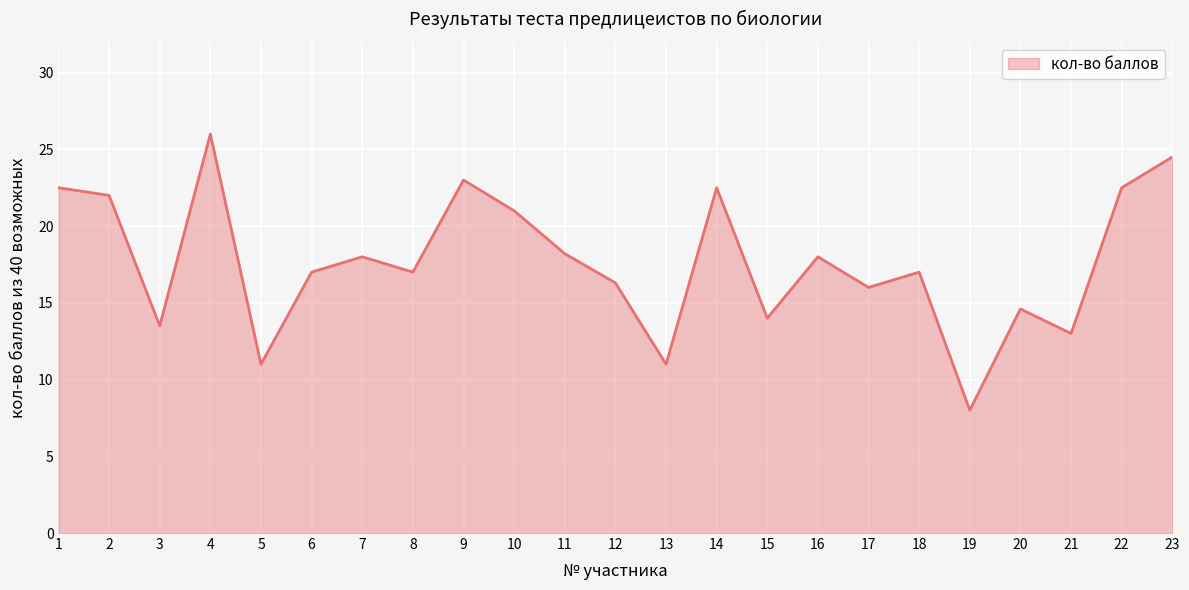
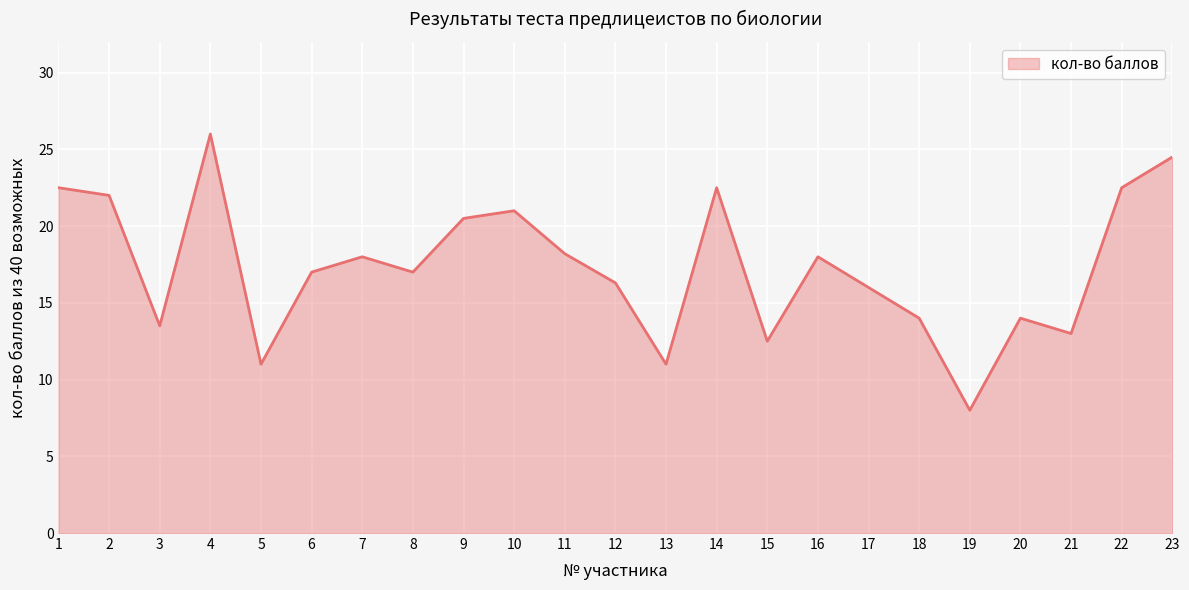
  {
    "1": 22.5,
    "2": 22.0,
    "3": 13.5,
    "4": 26.0,
    "5": 11.0,
    "6": 17.0,
    "7": 18.0,
    "8": 17.0,
-   "9": 23.0,
+   "9": 20.5,
    "10": 21.0,
    "11": 18.2,
    "12": 16.3,
    "13": 11.0,
    "14": 22.5,
-   "15": 14.0,
+   "15": 12.5,
    "16": 18.0,
    "17": 16.0,
-   "18": 17,
+   "18": 14,
    "19": 8.0,
-   "20": 14.6,
+   "20": 14.0,
    "21": 13.0,
    "22": 22.5,
    "23": 24.5
  }
